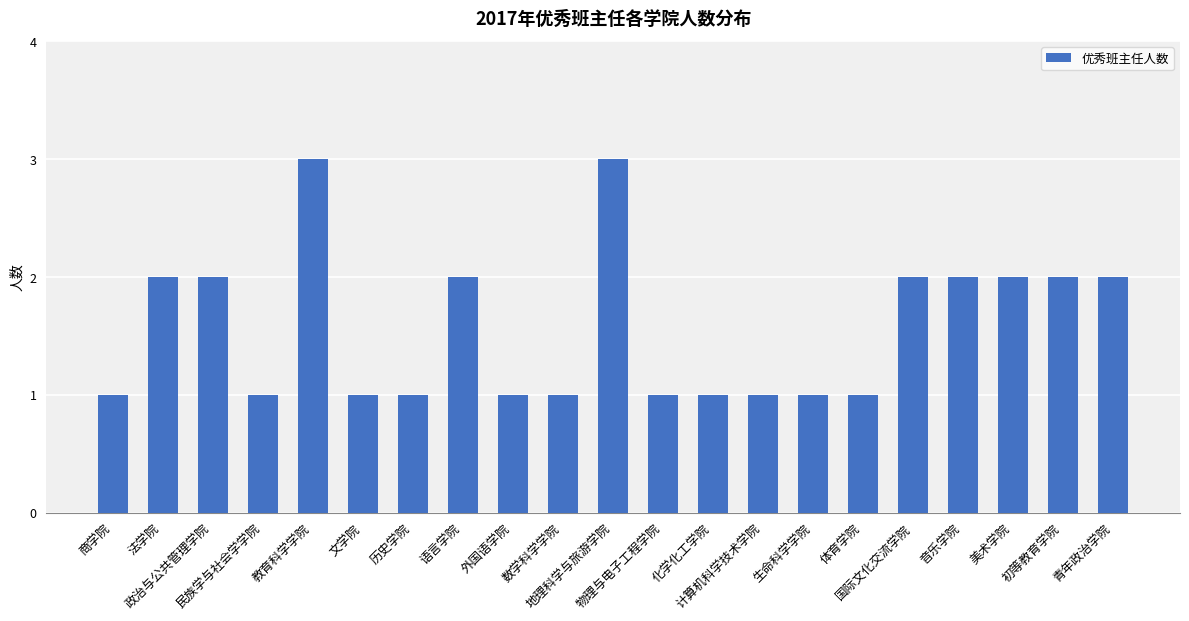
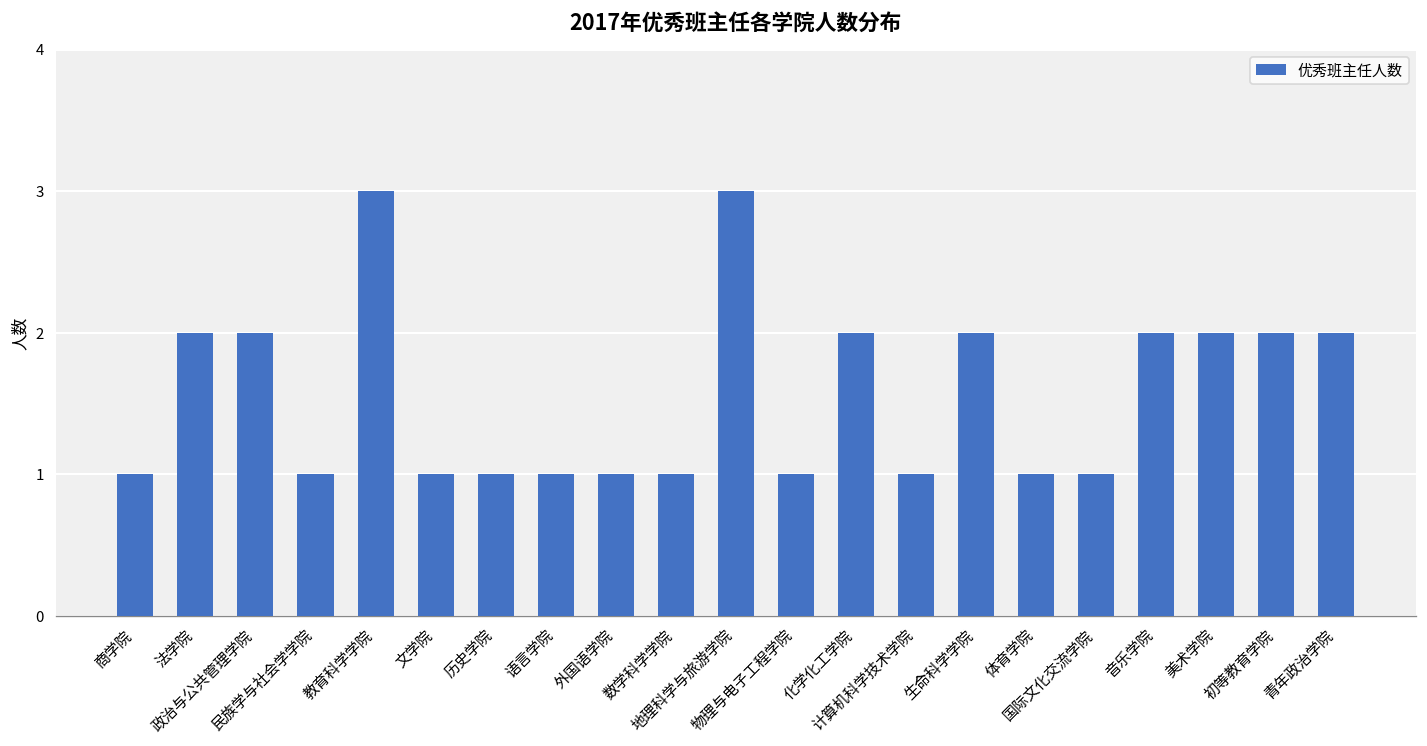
  {
    "商学院": 1,
    "法学院": 2,
    "政治与公共管理学院": 2,
    "民族学与社会学学院": 1,
    "教育科学学院": 3,
    "文学院": 1,
    "历史学院": 1,
-   "语言学院": 2,
+   "语言学院": 1,
    "外国语学院": 1,
    "数学科学学院": 1,
    "地理科学与旅游学院": 3,
    "物理与电子工程学院": 1,
-   "化学化工学院": 1,
+   "化学化工学院": 2,
    "计算机科学技术学院": 1,
-   "生命科学学院": 1,
+   "生命科学学院": 2,
    "体育学院": 1,
-   "国际文化交流学院": 2,
+   "国际文化交流学院": 1,
    "音乐学院": 2,
    "美术学院": 2,
    "初等教育学院": 2,
    "青年政治学院": 2
  }
